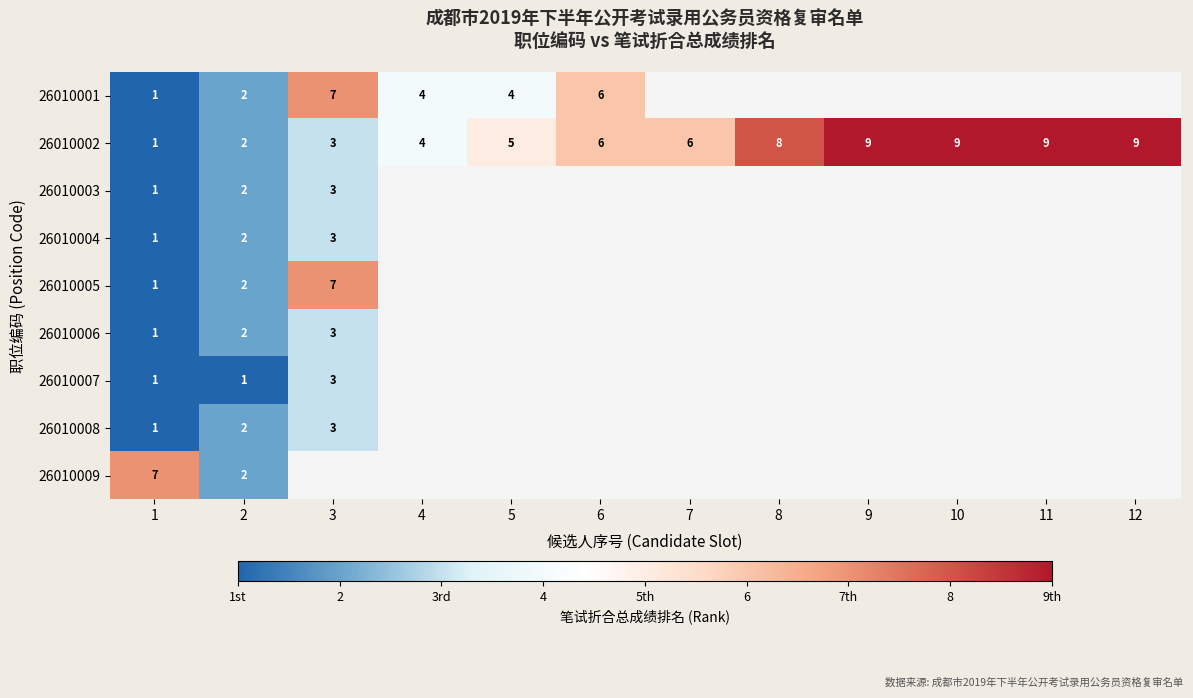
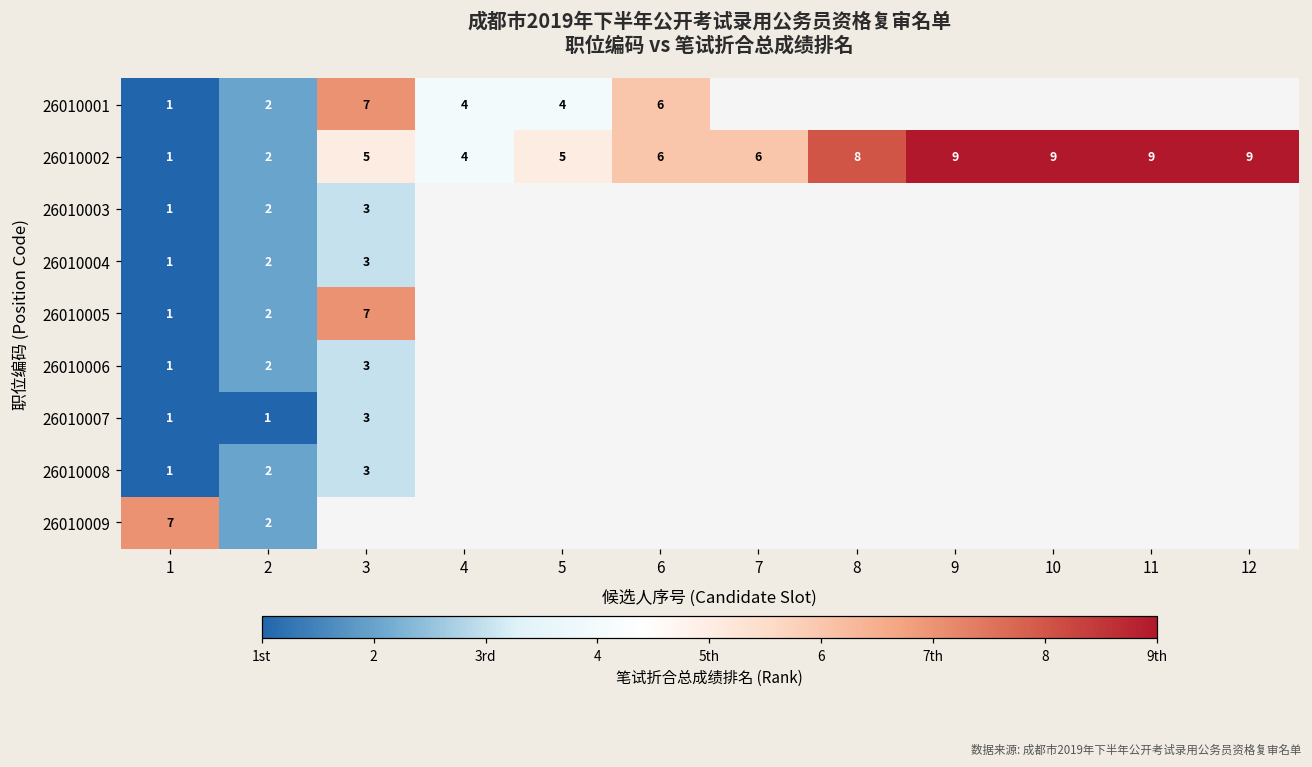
  {
    "26010001": {
      "1": 1,
      "2": 2,
      "3": 7,
      "4": 4,
      "5": 4,
      "6": 6
    },
    "26010002": {
      "1": 1,
      "2": 2,
-     "3": 3,
+     "3": 5,
      "4": 4,
      "5": 5,
      "6": 6,
      "7": 6,
      "8": 8,
      "9": 9,
      "10": 9,
      "11": 9,
      "12": 9
    },
    "26010003": {
      "1": 1,
      "2": 2,
      "3": 3
    },
    "26010004": {
      "1": 1,
      "2": 2,
      "3": 3
    },
    "26010005": {
      "1": 1,
      "2": 2,
      "3": 7
    },
    "26010006": {
      "1": 1,
      "2": 2,
      "3": 3
    },
    "26010007": {
      "1": 1,
      "2": 1,
      "3": 3
    },
    "26010008": {
      "1": 1,
      "2": 2,
      "3": 3
    },
    "26010009": {
      "1": 7,
      "2": 2
    }
  }
